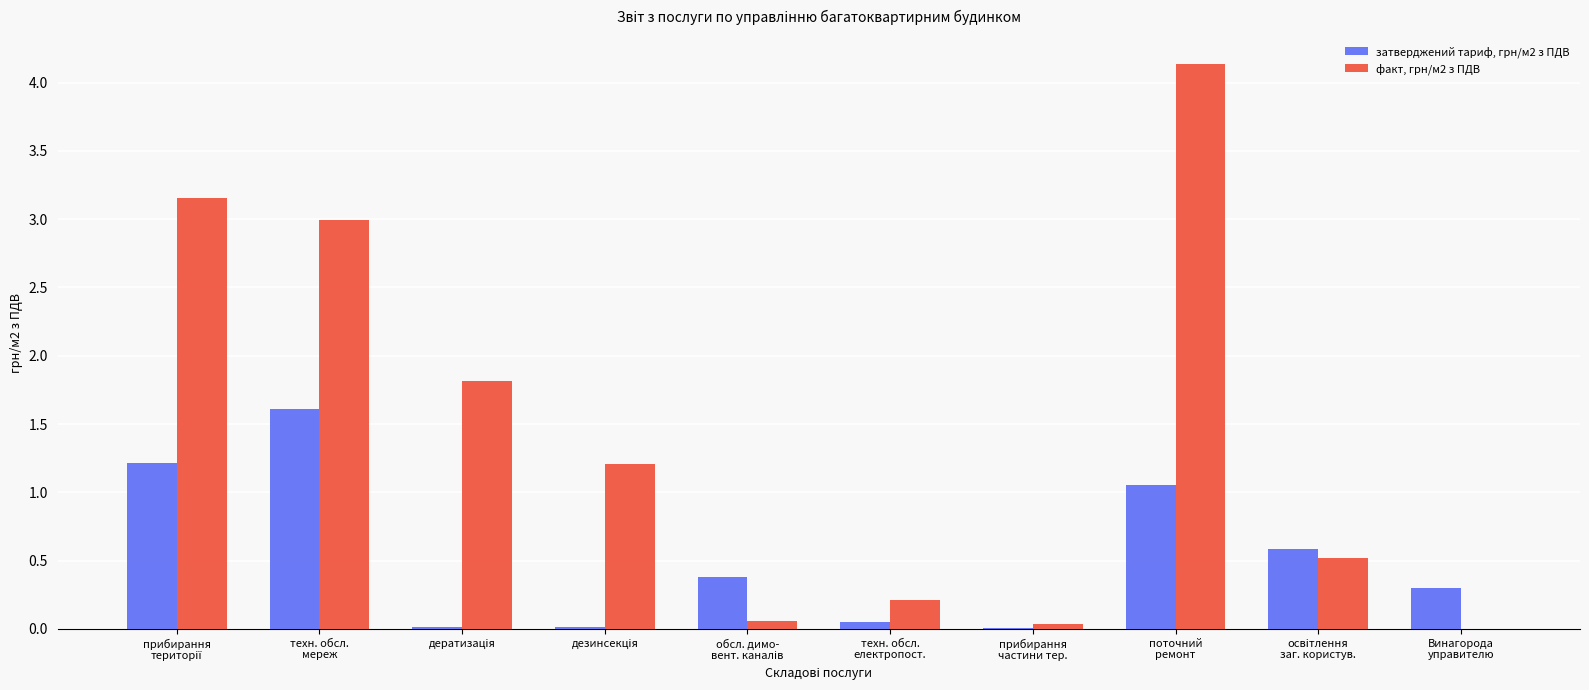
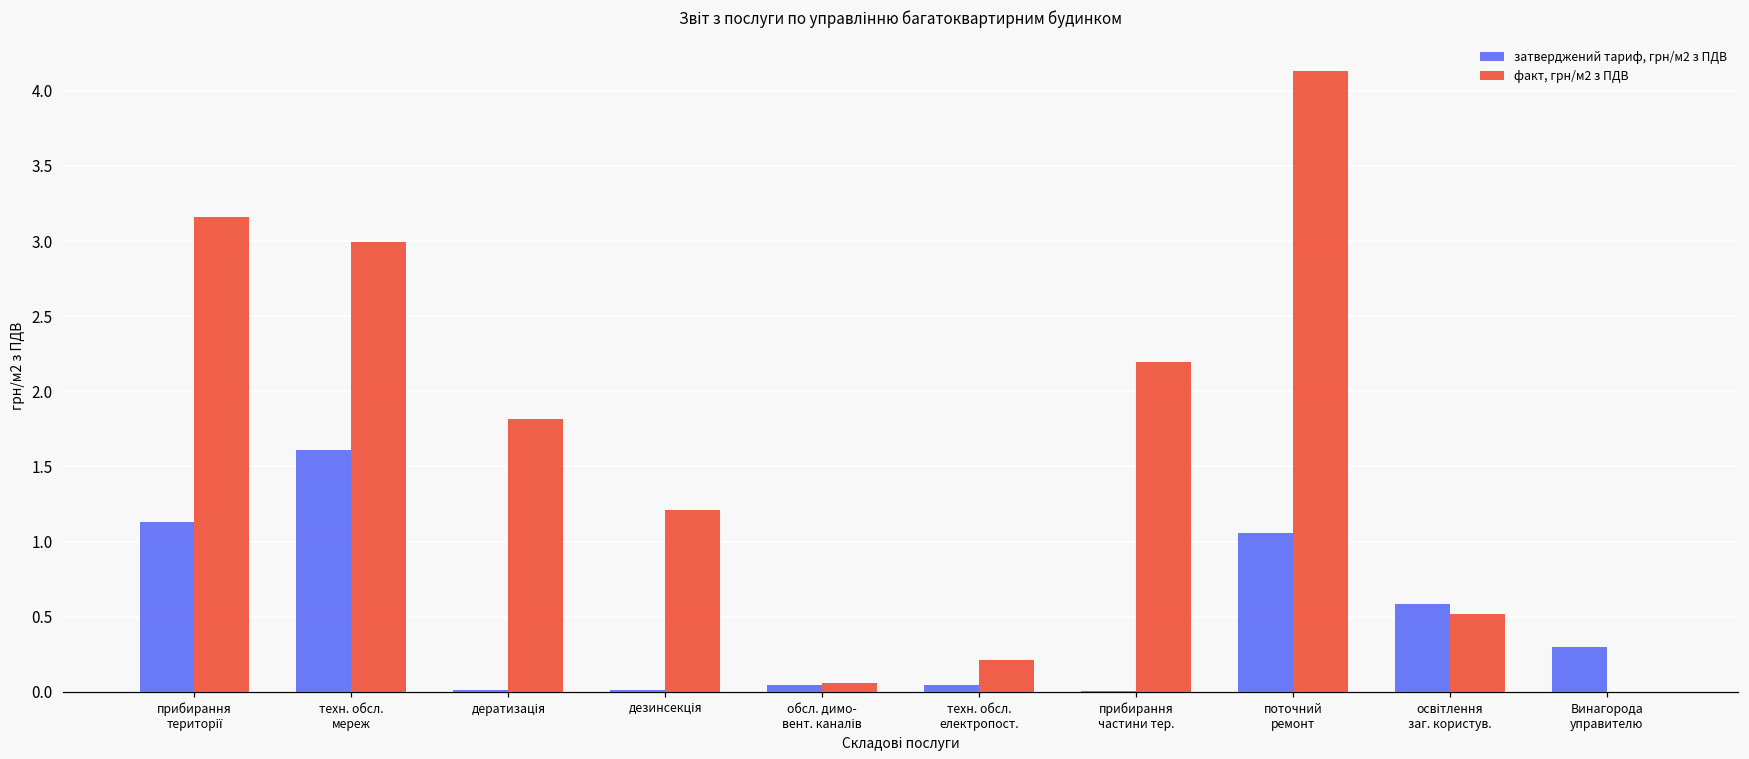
  {
    "затверджений тариф, грн/м2 з ПДВ": {
-     "прибирання території": 1.22,
+     "прибирання території": 1.13,
      "техн. обсл. мереж": 1.61,
-     "обсл. димо- вент. каналів": 0.38,
+     "обсл. димо- вент. каналів": 0.04,
      "техн. обсл. електропост.": 0.05,
      "поточний ремонт": 1.05,
      "освітлення заг. користув.": 0.58,
      "Винагорода управителю": 0.30
    },
    "факт, грн/м2 з ПДВ": {
      "прибирання території": 3.16,
      "техн. обсл. мереж": 2.99,
      "дератизація": 1.81,
      "дезинсекція": 1.21,
      "обсл. димо- вент. каналів": 0.06,
      "техн. обсл. електропост.": 0.21,
-     "прибирання частини тер.": 0.04,
+     "прибирання частини тер.": 2.19,
      "поточний ремонт": 4.13,
      "освітлення заг. користув.": 0.52,
      "Винагорода управителю": 0.00
    }
  }
